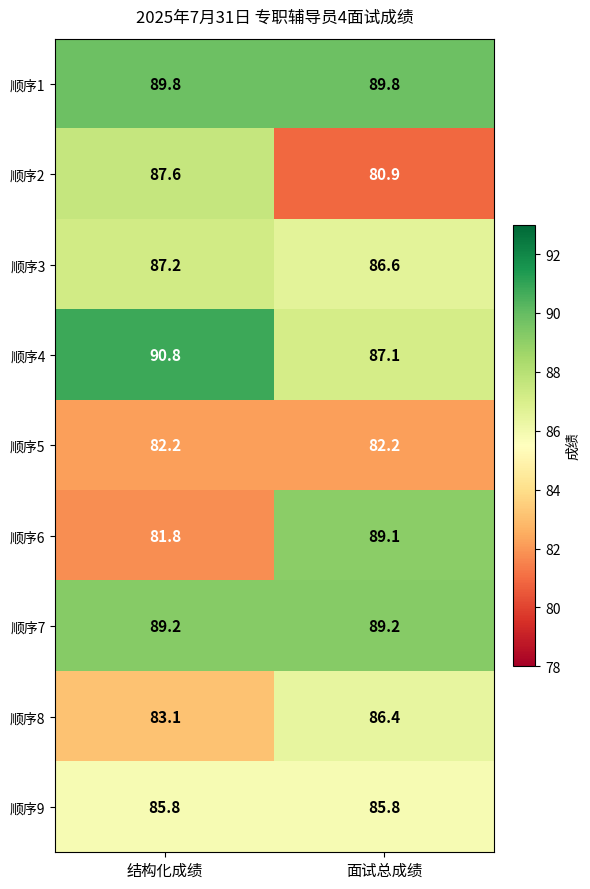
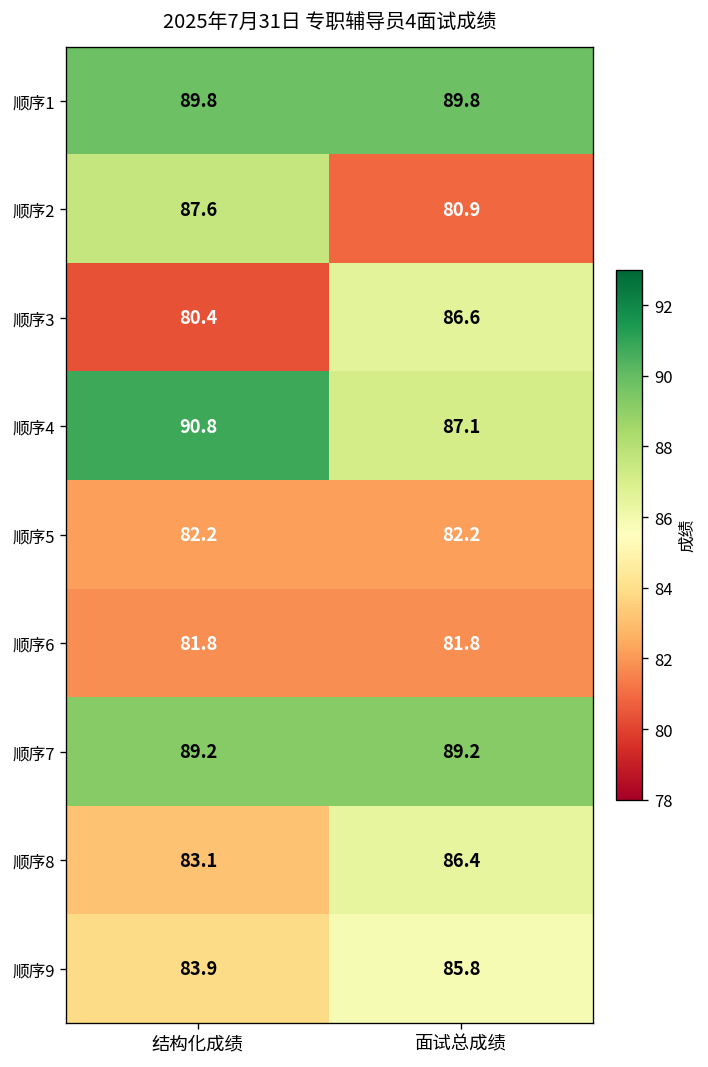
  {
    "顺序1": {
      "结构化成绩": 89.8,
      "面试总成绩": 89.8
    },
    "顺序2": {
      "结构化成绩": 87.6,
      "面试总成绩": 80.9
    },
    "顺序3": {
-     "结构化成绩": 87.2,
+     "结构化成绩": 80.4,
      "面试总成绩": 86.6
    },
    "顺序4": {
      "结构化成绩": 90.8,
      "面试总成绩": 87.1
    },
    "顺序5": {
      "结构化成绩": 82.2,
      "面试总成绩": 82.2
    },
    "顺序6": {
      "结构化成绩": 81.8,
-     "面试总成绩": 89.1
+     "面试总成绩": 81.8
    },
    "顺序7": {
      "结构化成绩": 89.2,
      "面试总成绩": 89.2
    },
    "顺序8": {
      "结构化成绩": 83.1,
      "面试总成绩": 86.4
    },
    "顺序9": {
-     "结构化成绩": 85.8,
+     "结构化成绩": 83.9,
      "面试总成绩": 85.8
    }
  }
